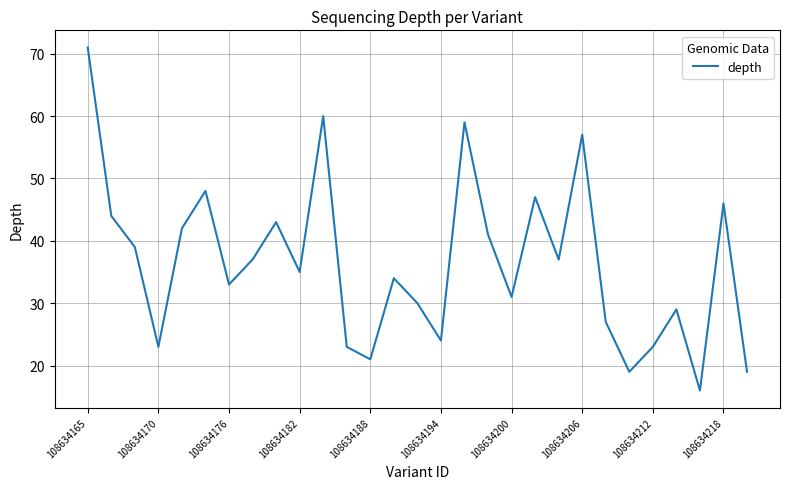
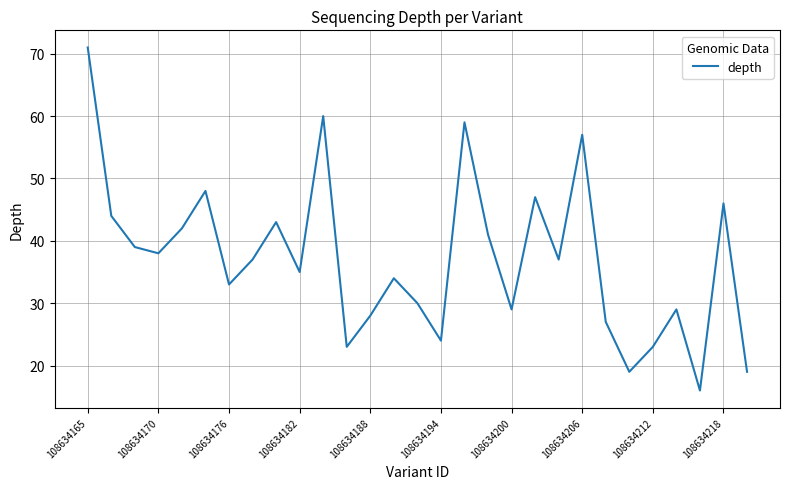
  {
    "108634165": 71,
-   "108634170": 23,
+   "108634170": 38,
    "108634176": 33,
    "108634182": 35,
-   "108634188": 21,
+   "108634188": 28,
    "108634194": 24,
-   "108634200": 31,
+   "108634200": 29,
    "108634206": 57,
    "108634212": 23,
    "108634218": 46
  }
